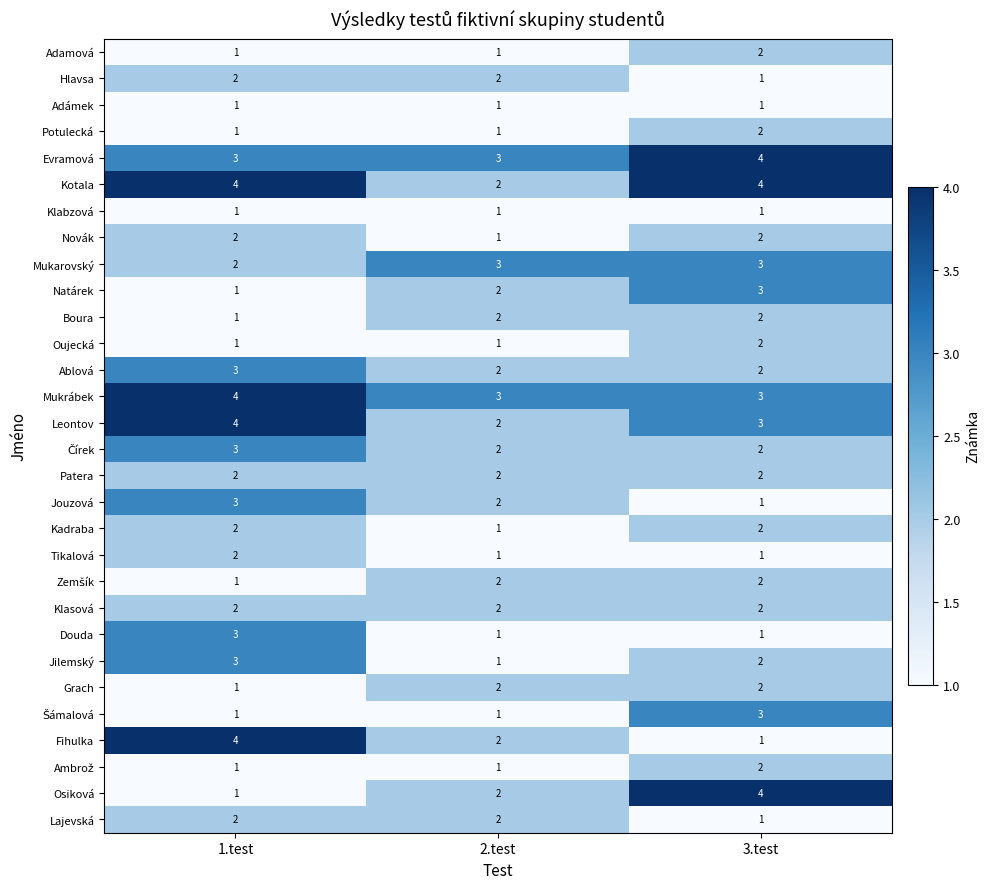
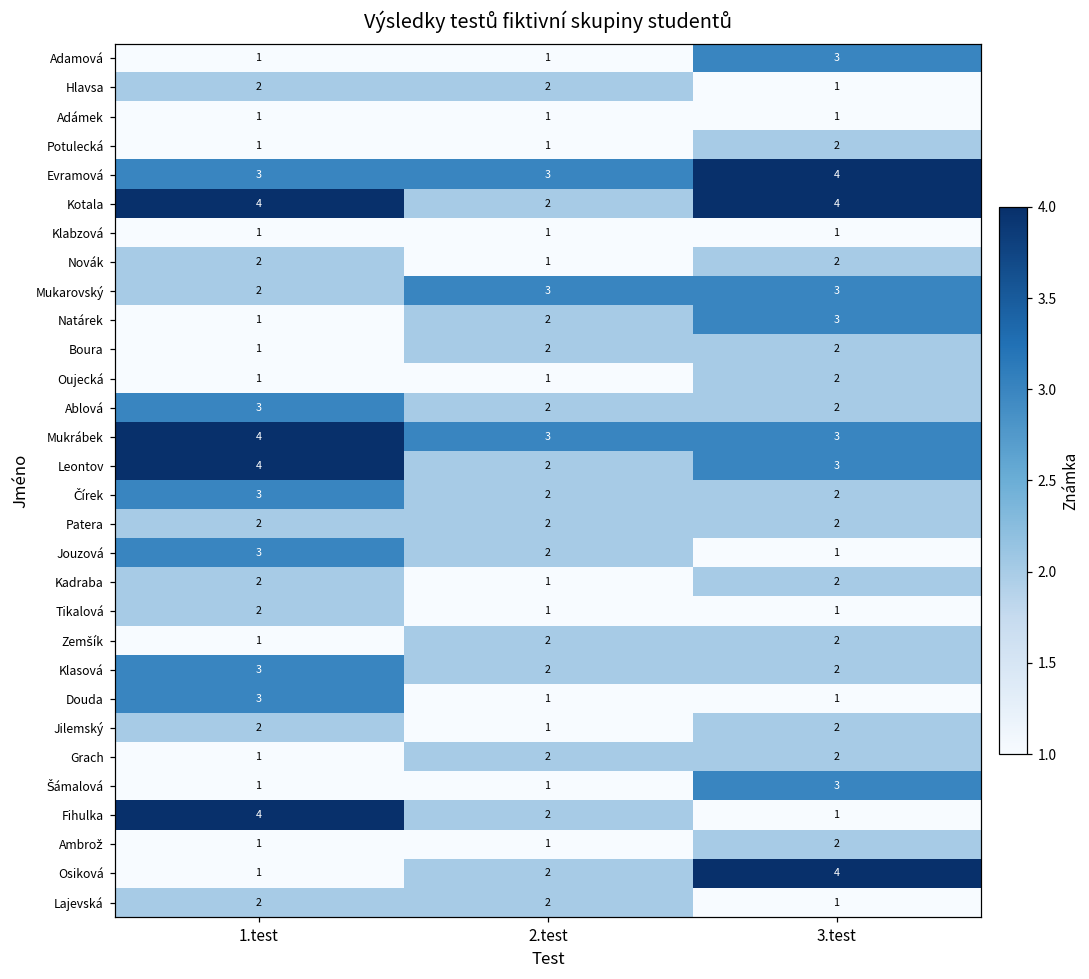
  {
    "Adamová": {
      "1.test": 1,
      "2.test": 1,
-     "3.test": 2
+     "3.test": 3
    },
    "Hlavsa": {
      "1.test": 2,
      "2.test": 2,
      "3.test": 1
    },
    "Adámek": {
      "1.test": 1,
      "2.test": 1,
      "3.test": 1
    },
    "Potulecká": {
      "1.test": 1,
      "2.test": 1,
      "3.test": 2
    },
    "Evramová": {
      "1.test": 3,
      "2.test": 3,
      "3.test": 4
    },
    "Kotala": {
      "1.test": 4,
      "2.test": 2,
      "3.test": 4
    },
    "Klabzová": {
      "1.test": 1,
      "2.test": 1,
      "3.test": 1
    },
    "Novák": {
      "1.test": 2,
      "2.test": 1,
      "3.test": 2
    },
    "Mukarovský": {
      "1.test": 2,
      "2.test": 3,
      "3.test": 3
    },
    "Natárek": {
      "1.test": 1,
      "2.test": 2,
      "3.test": 3
    },
    "Boura": {
      "1.test": 1,
      "2.test": 2,
      "3.test": 2
    },
    "Oujecká": {
      "1.test": 1,
      "2.test": 1,
      "3.test": 2
    },
    "Ablová": {
      "1.test": 3,
      "2.test": 2,
      "3.test": 2
    },
    "Mukrábek": {
      "1.test": 4,
      "2.test": 3,
      "3.test": 3
    },
    "Leontov": {
      "1.test": 4,
      "2.test": 2,
      "3.test": 3
    },
    "Čírek": {
      "1.test": 3,
      "2.test": 2,
      "3.test": 2
    },
    "Patera": {
      "1.test": 2,
      "2.test": 2,
      "3.test": 2
    },
    "Jouzová": {
      "1.test": 3,
      "2.test": 2,
      "3.test": 1
    },
    "Kadraba": {
      "1.test": 2,
      "2.test": 1,
      "3.test": 2
    },
    "Tikalová": {
      "1.test": 2,
      "2.test": 1,
      "3.test": 1
    },
    "Zemšík": {
      "1.test": 1,
      "2.test": 2,
      "3.test": 2
    },
    "Klasová": {
-     "1.test": 2,
+     "1.test": 3,
      "2.test": 2,
      "3.test": 2
    },
    "Douda": {
      "1.test": 3,
      "2.test": 1,
      "3.test": 1
    },
    "Jilemský": {
-     "1.test": 3,
+     "1.test": 2,
      "2.test": 1,
      "3.test": 2
    },
    "Grach": {
      "1.test": 1,
      "2.test": 2,
      "3.test": 2
    },
    "Šámalová": {
      "1.test": 1,
      "2.test": 1,
      "3.test": 3
    },
    "Fihulka": {
      "1.test": 4,
      "2.test": 2,
      "3.test": 1
    },
    "Ambrož": {
      "1.test": 1,
      "2.test": 1,
      "3.test": 2
    },
    "Osiková": {
      "1.test": 1,
      "2.test": 2,
      "3.test": 4
    },
    "Lajevská": {
      "1.test": 2,
      "2.test": 2,
      "3.test": 1
    }
  }
